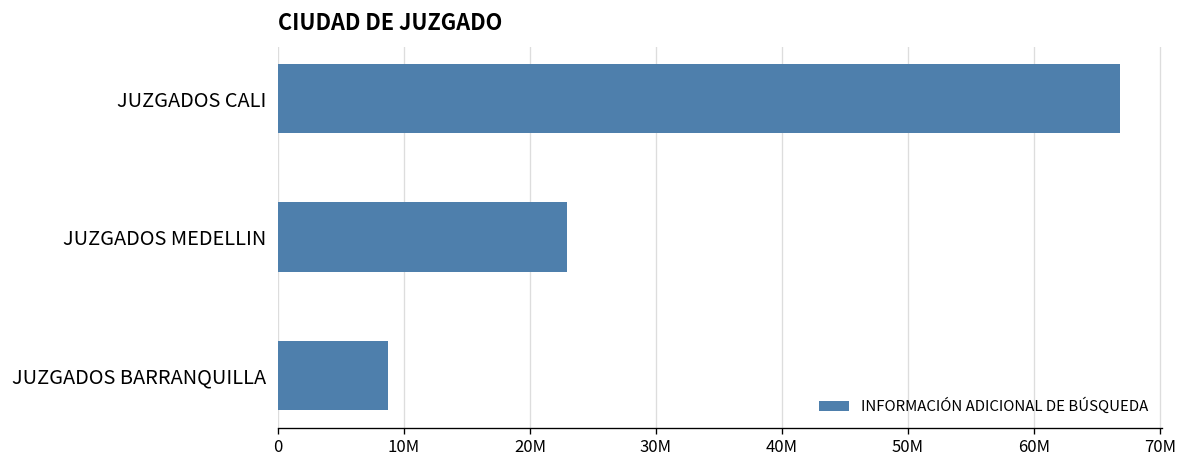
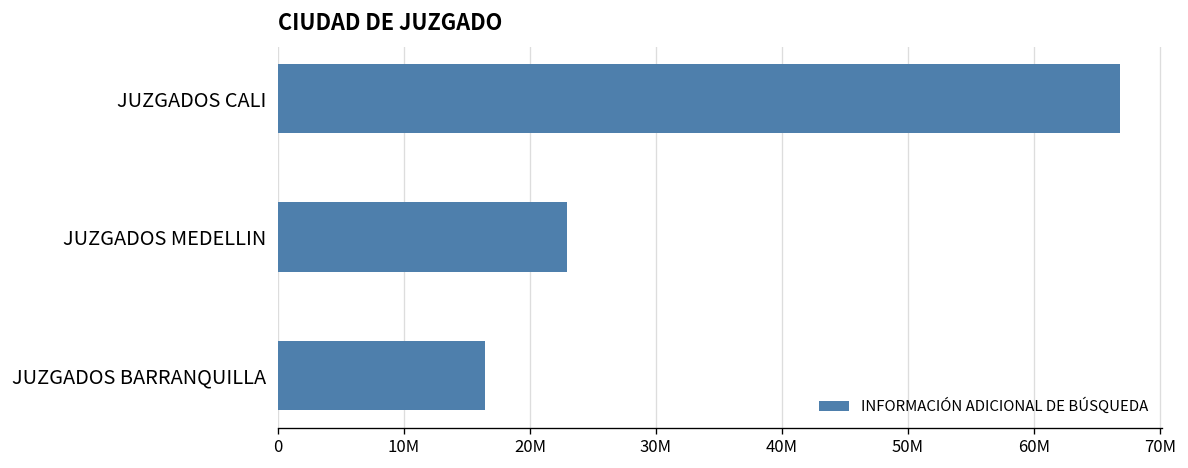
  {
    "JUZGADOS CALI": 66800000,
    "JUZGADOS MEDELLIN": 23000000,
-   "JUZGADOS BARRANQUILLA": 8800000
+   "JUZGADOS BARRANQUILLA": 16400000
  }
